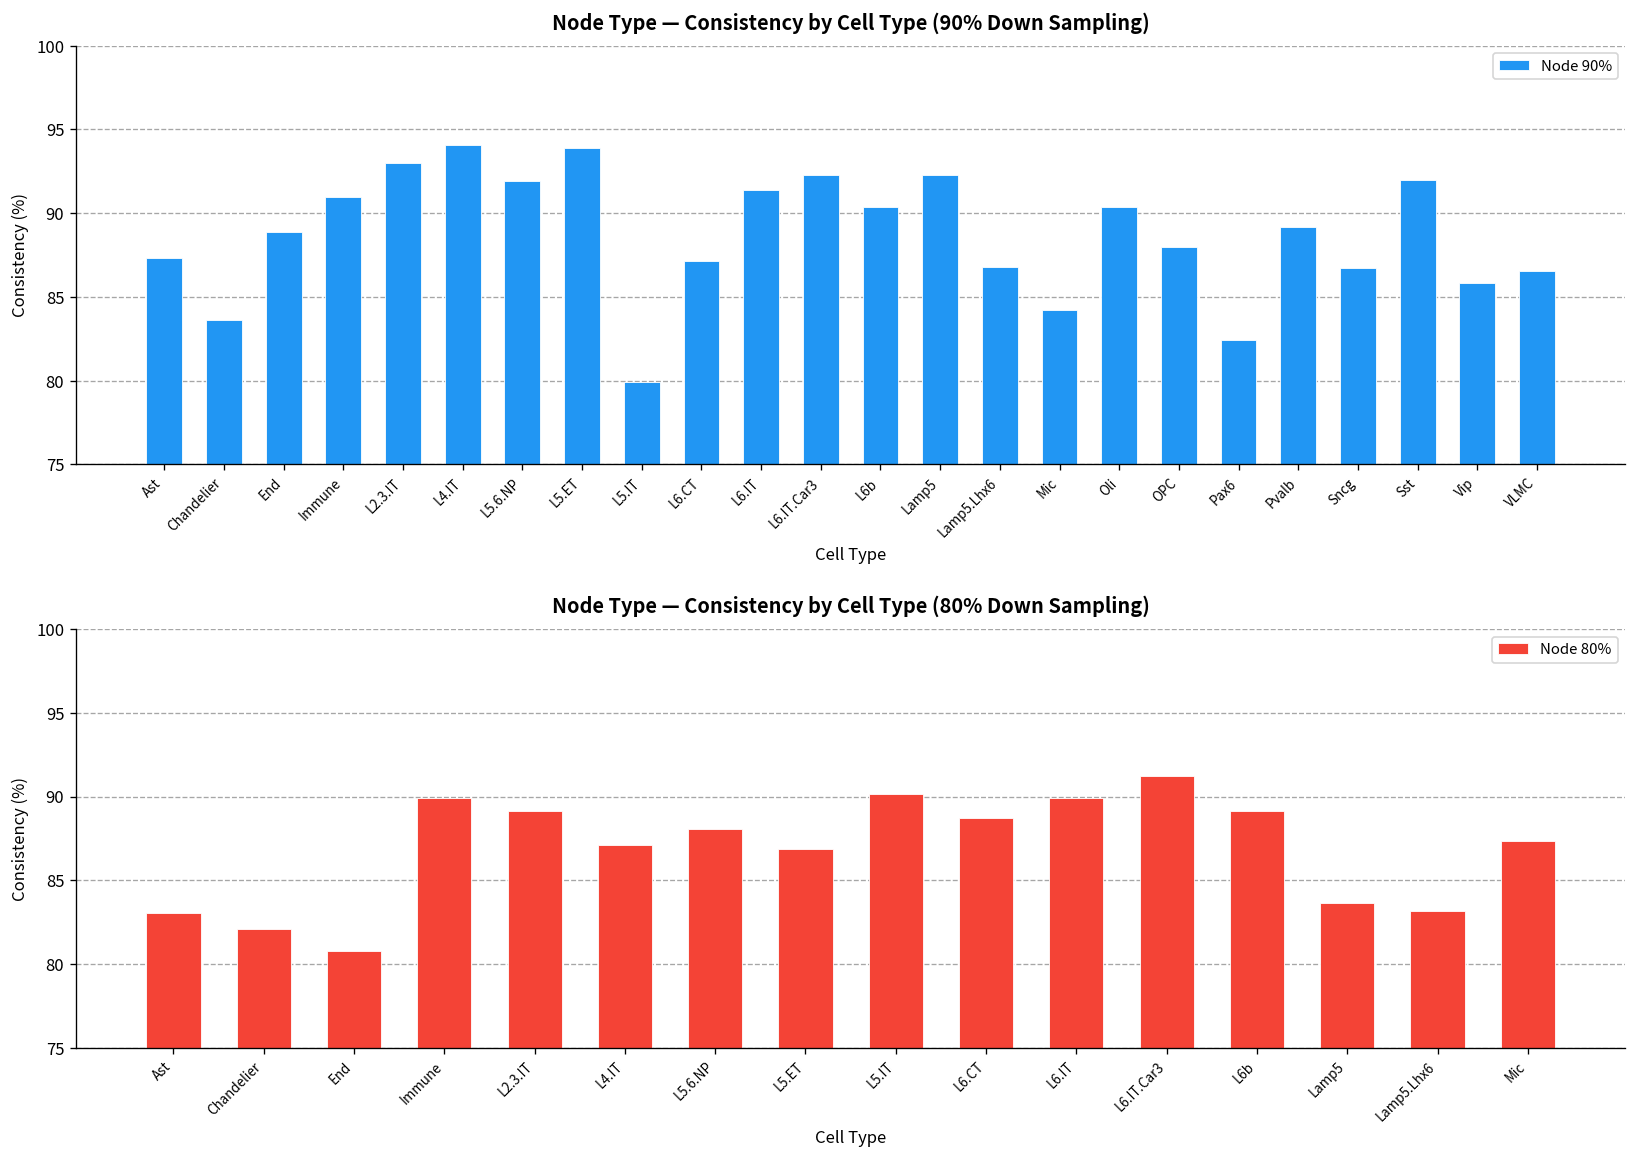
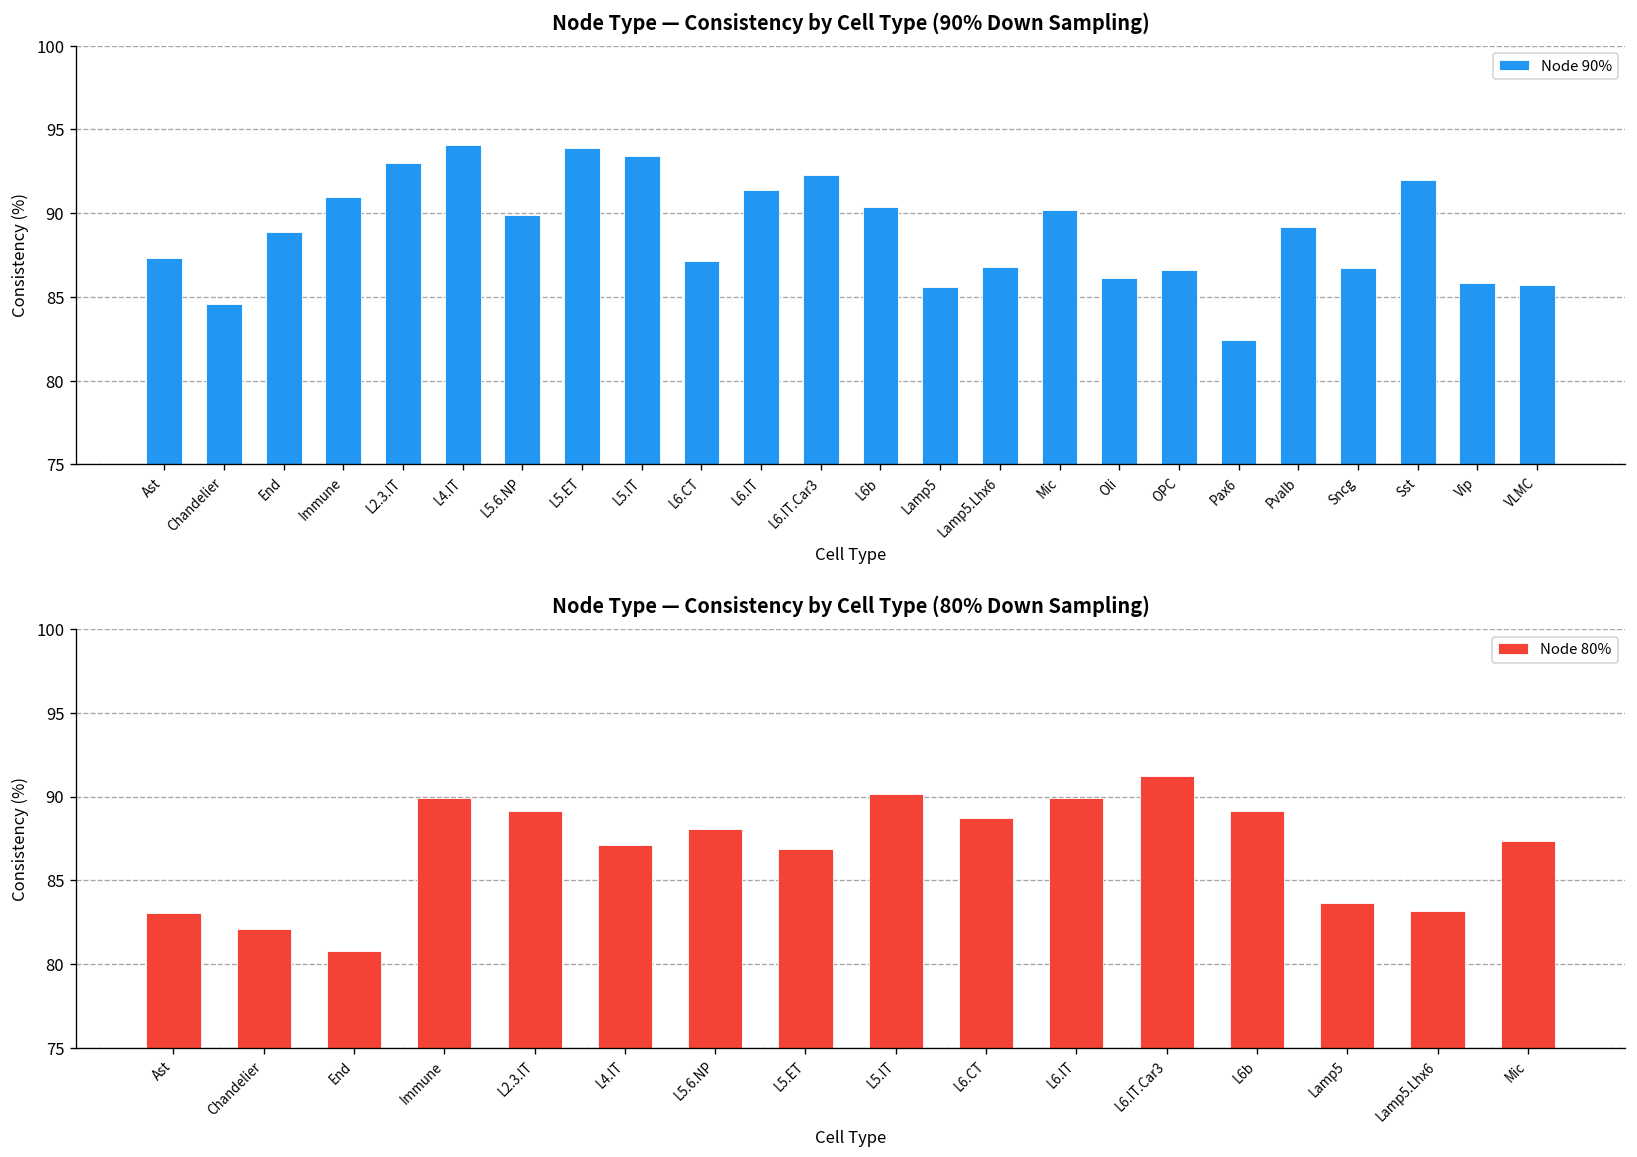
  {
    "Node Type — Consistency by Cell Type (90% Down Sampling)": {
      "Ast": 87.3,
-     "Chandelier": 83.6,
+     "Chandelier": 84.6,
      "End": 88.9,
      "Immune": 91.0,
      "L2.3.IT": 93.0,
      "L4.IT": 94.1,
-     "L5.6.NP": 91.9,
+     "L5.6.NP": 89.9,
      "L5.ET": 93.9,
-     "L5.IT": 79.9,
+     "L5.IT": 93.4,
      "L6.CT": 87.1,
      "L6.IT": 91.4,
      "L6.IT.Car3": 92.3,
      "L6b": 90.4,
-     "Lamp5": 92.3,
+     "Lamp5": 85.6,
      "Lamp5.Lhx6": 86.8,
-     "Mic": 84.2,
-     "Oli": 90.4,
-     "OPC": 88.0,
+     "Mic": 90.2,
+     "Oli": 86.1,
+     "OPC": 86.6,
      "Pax6": 82.4,
      "Pvalb": 89.2,
      "Sncg": 86.8,
      "Sst": 92.0,
      "Vip": 85.9,
-     "VLMC": 86.5
+     "VLMC": 85.7
    },
    "Node Type — Consistency by Cell Type (80% Down Sampling)": {
      "Ast": 83.0,
      "Chandelier": 82.1,
      "End": 80.8,
      "Immune": 89.9,
      "L2.3.IT": 89.1,
      "L4.IT": 87.1,
      "L5.6.NP": 88.1,
      "L5.ET": 86.9,
      "L5.IT": 90.1,
      "L6.CT": 88.7,
      "L6.IT": 89.9,
      "L6.IT.Car3": 91.3,
      "L6b": 89.1,
      "Lamp5": 83.7,
      "Lamp5.Lhx6": 83.2,
      "Mic": 87.4
    }
  }
